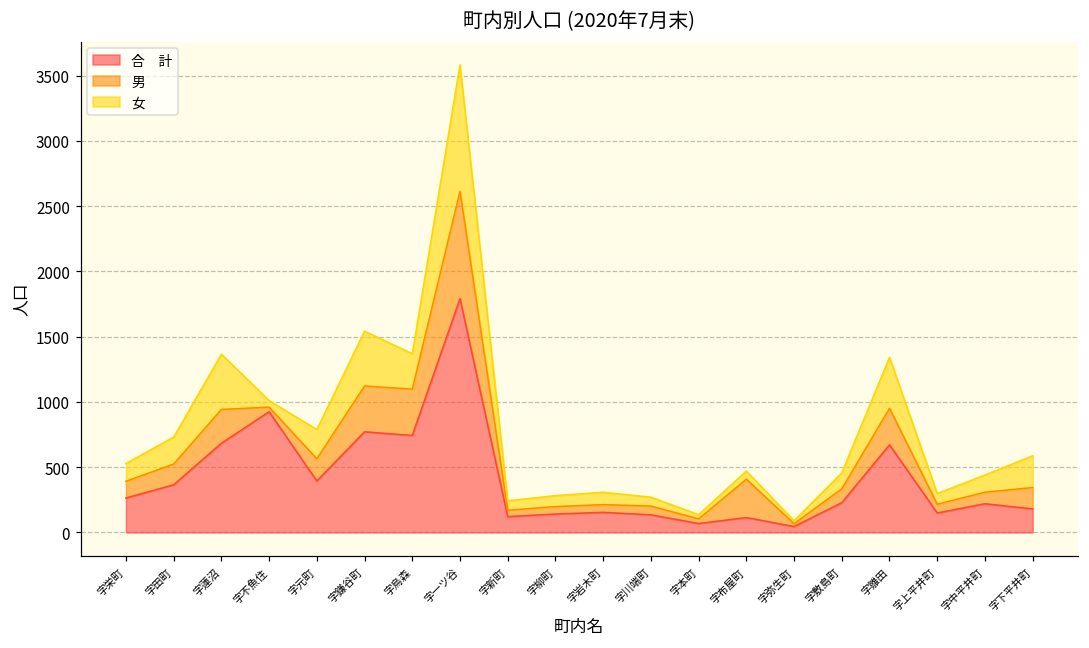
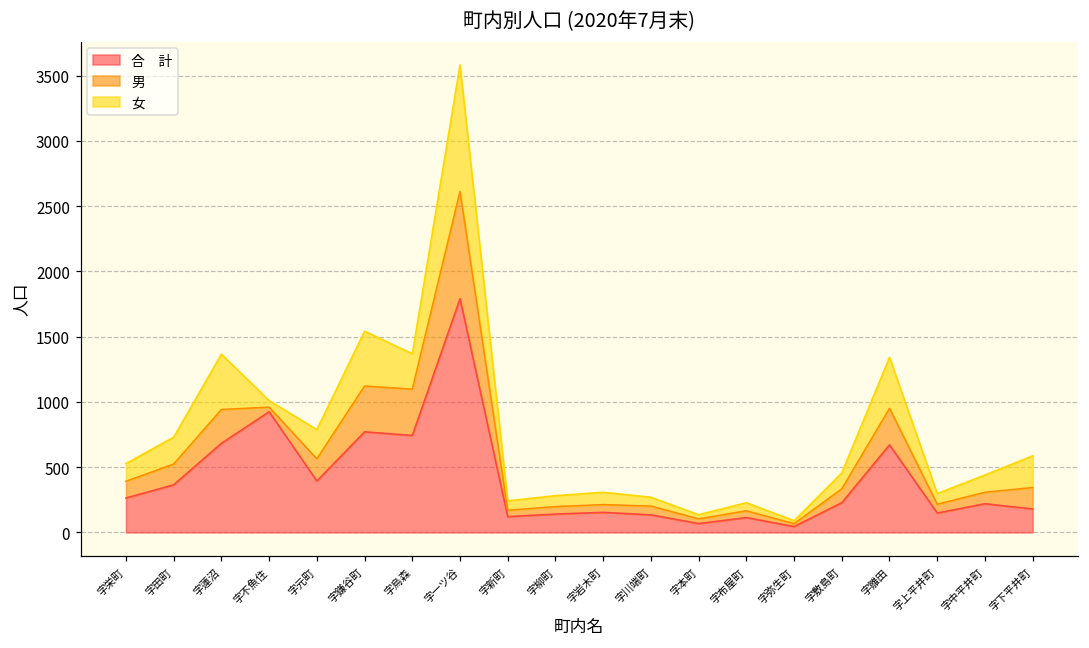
  {
    "合 計": {
      "字栄町": 260,
      "字田町": 370,
      "字蓮沼": 680,
      "字不魚住": 930,
      "字元町": 390,
      "字鎌谷町": 770,
      "字烏森": 740,
      "字一ツ谷": 1790,
      "字新町": 120,
      "字柳町": 140,
      "字岩木町": 150,
      "字川端町": 140,
      "字本町": 70,
      "字布屋町": 110,
      "字弥生町": 50,
      "字敷島町": 230,
      "字雛田": 670,
      "字上平井町": 150,
      "字中平井町": 220,
      "字下平井町": 180
    },
    "男": {
      "字栄町": 130,
      "字田町": 160,
      "字蓮沼": 260,
      "字不魚住": 40,
      "字元町": 170,
      "字鎌谷町": 350,
      "字烏森": 360,
      "字一ツ谷": 820,
      "字新町": 50,
      "字柳町": 60,
      "字岩木町": 60,
      "字川端町": 70,
      "字本町": 40,
-     "字布屋町": 290,
+     "字布屋町": 50,
      "字弥生町": 20,
      "字敷島町": 110,
      "字雛田": 280,
      "字上平井町": 70,
      "字中平井町": 90,
      "字下平井町": 160
    },
    "女": {
      "字栄町": 140,
      "字田町": 210,
      "字蓮沼": 420,
      "字不魚住": 50,
      "字元町": 220,
      "字鎌谷町": 420,
      "字烏森": 270,
      "字一ツ谷": 970,
      "字新町": 70,
      "字柳町": 80,
      "字岩木町": 100,
      "字川端町": 70,
      "字本町": 30,
      "字布屋町": 60,
      "字弥生町": 20,
      "字敷島町": 120,
      "字雛田": 390,
      "字上平井町": 80,
      "字中平井町": 130,
      "字下平井町": 240
    }
  }
